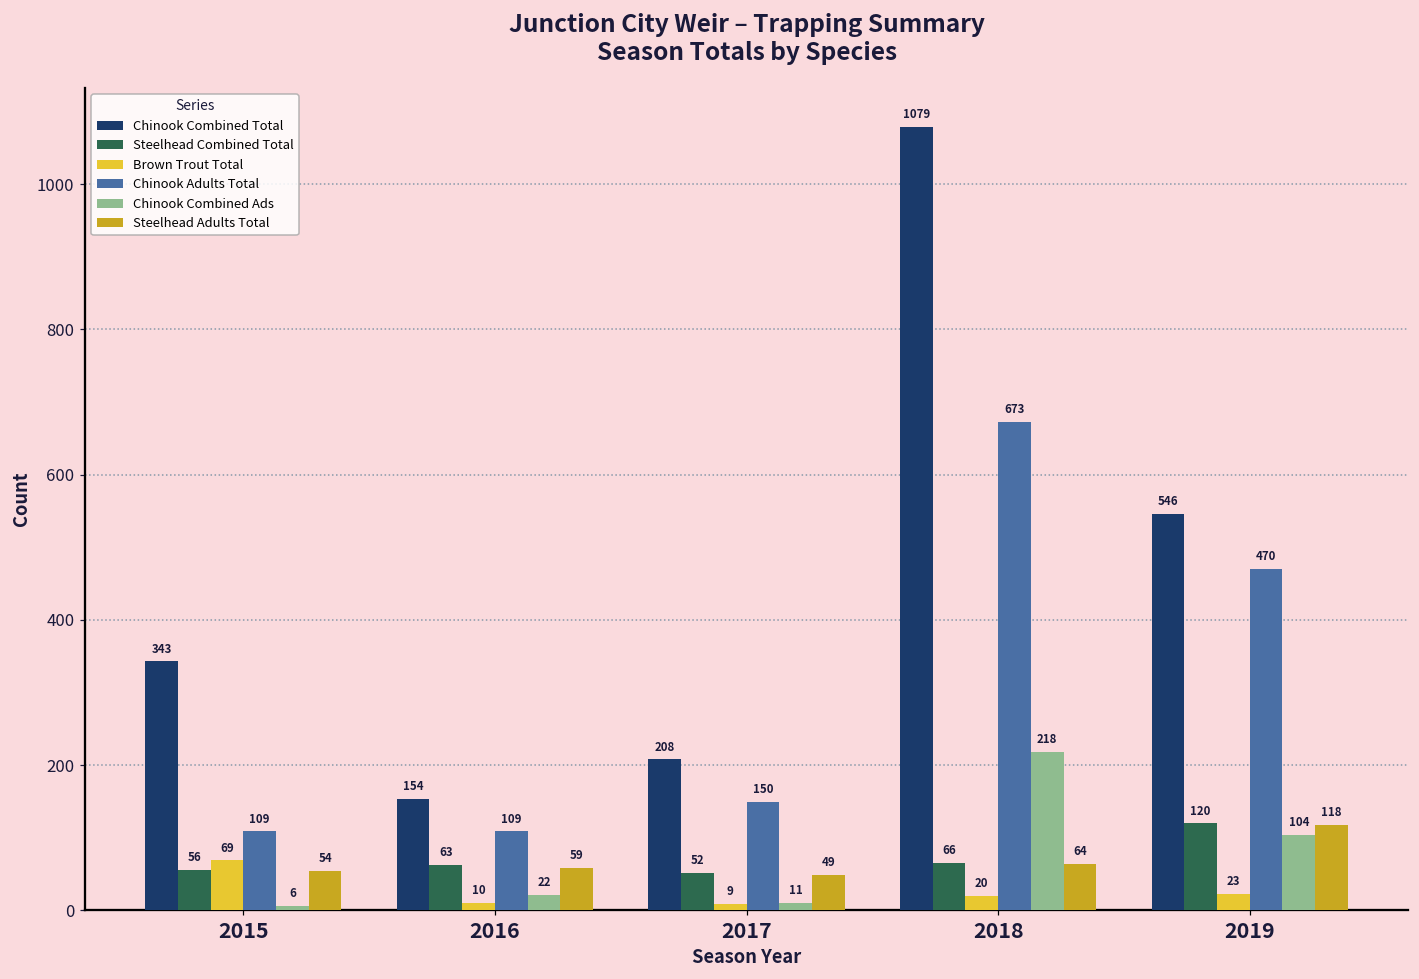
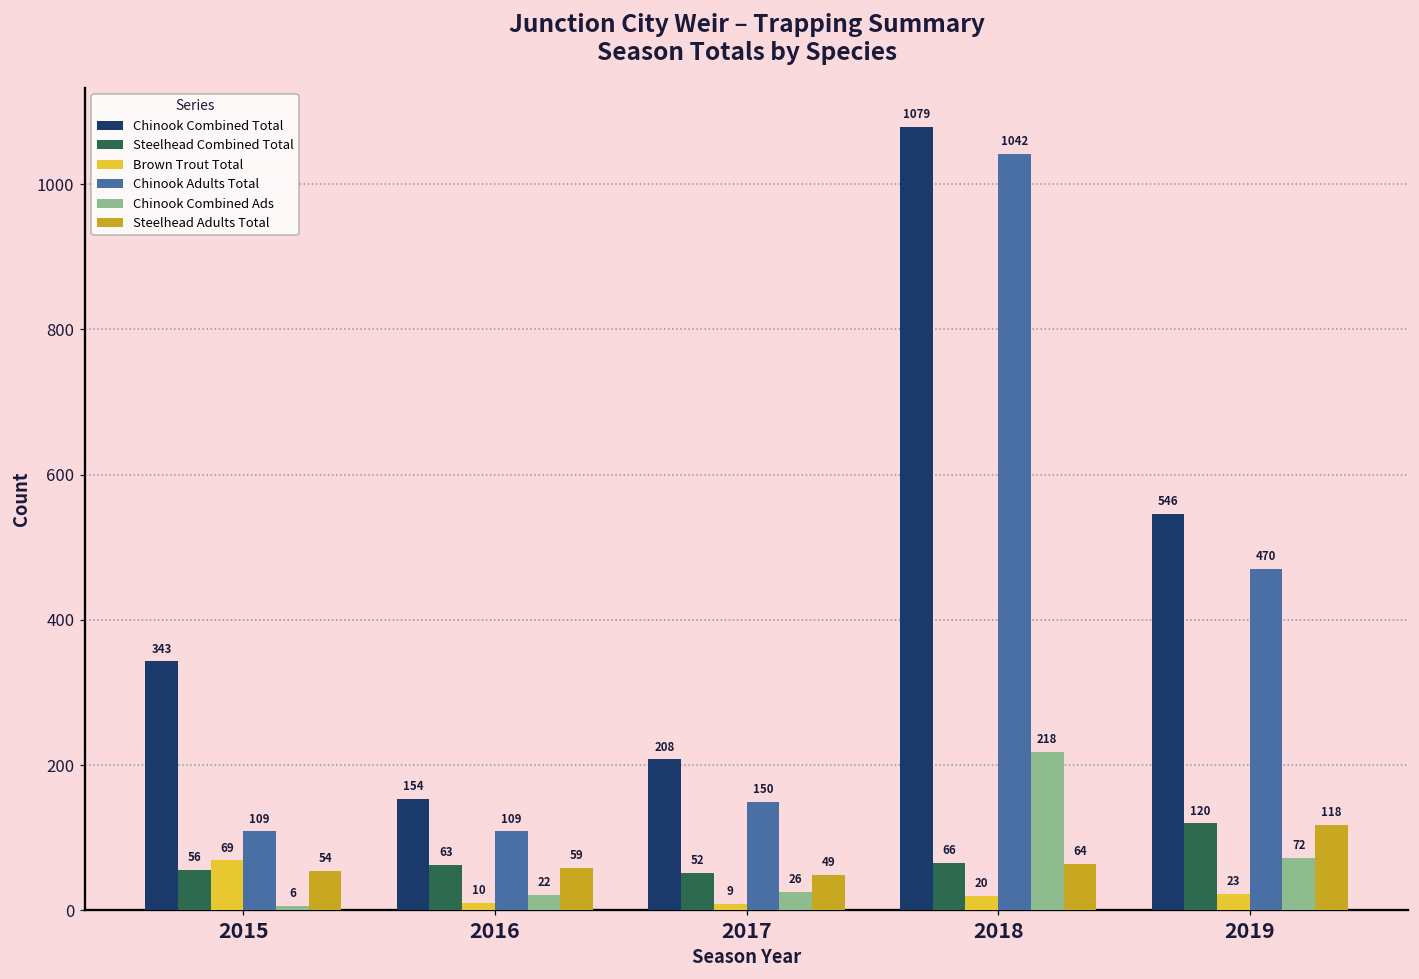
  {
    "Chinook Adults Total": {
      "2015": 109,
      "2016": 109,
      "2017": 150,
-     "2018": 673,
+     "2018": 1042,
      "2019": 470
    },
    "Chinook Combined Ads": {
      "2015": 6,
      "2016": 22,
-     "2017": 11,
+     "2017": 26,
      "2018": 218,
-     "2019": 104
+     "2019": 72
    }
  }
